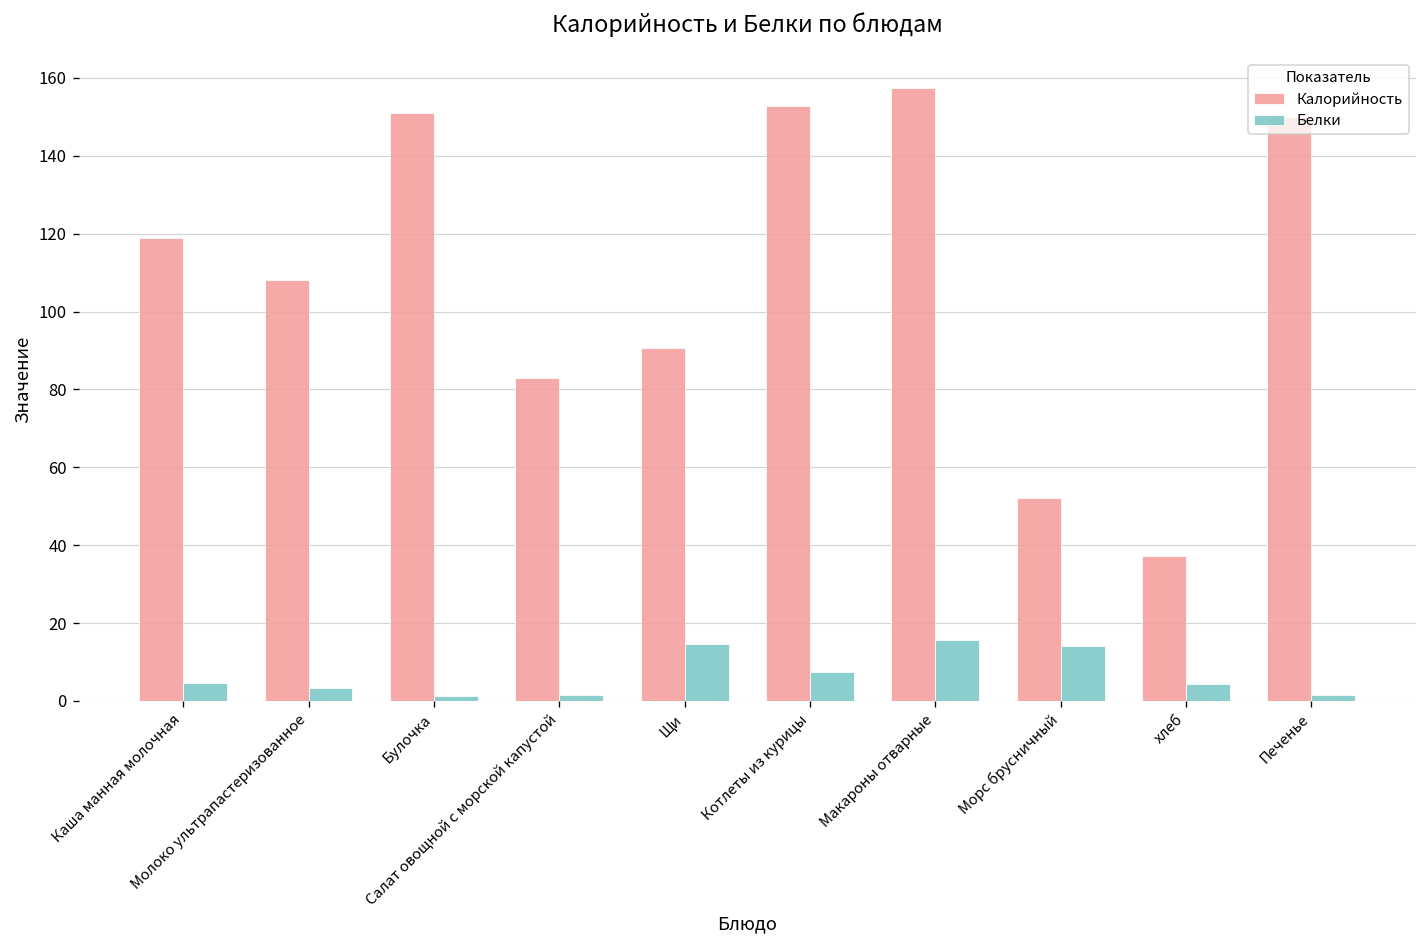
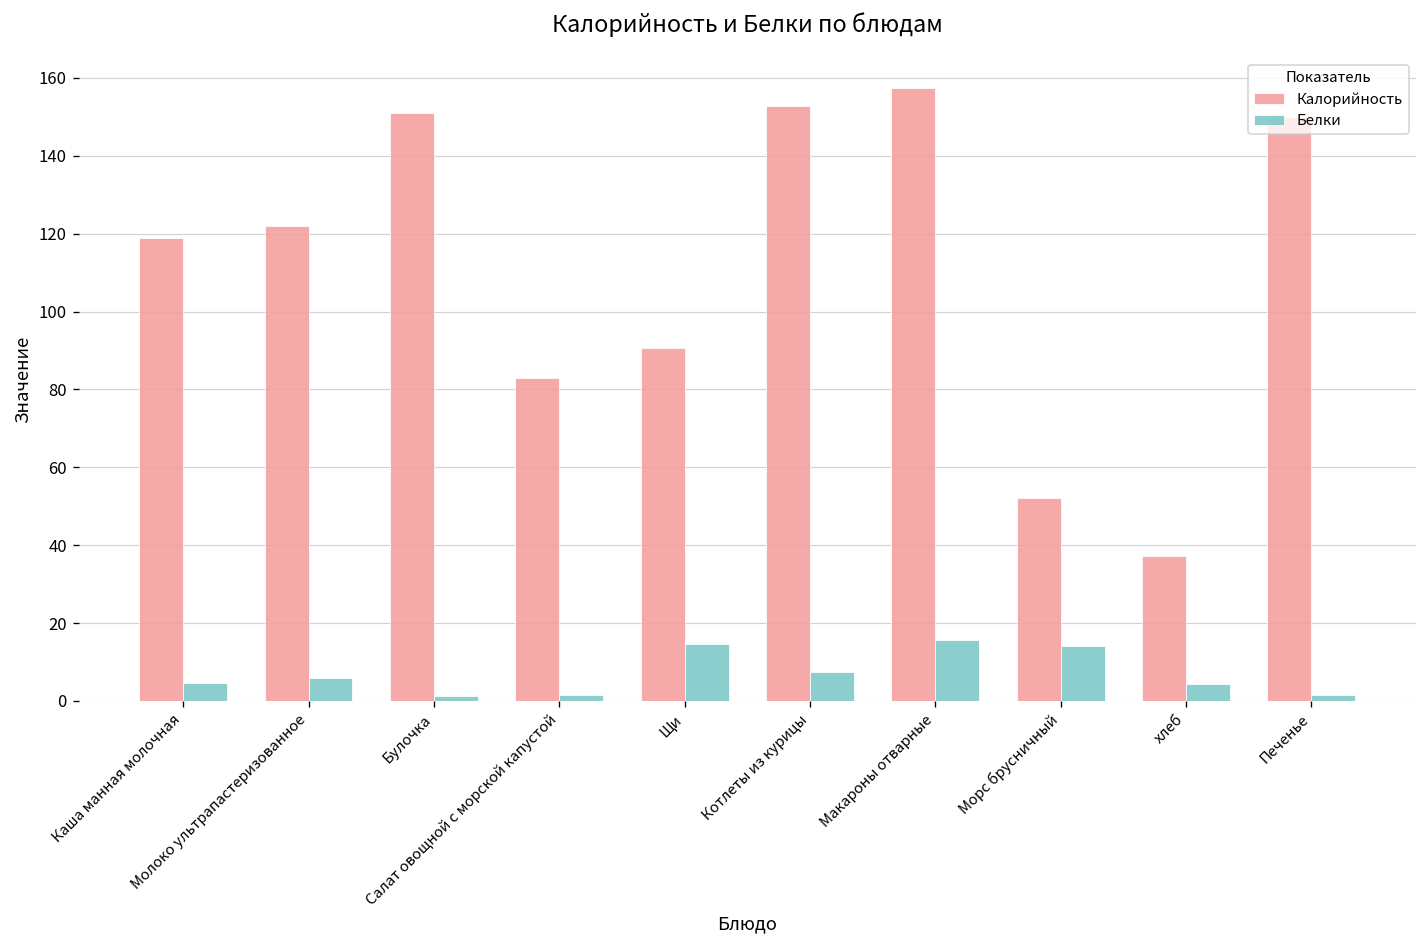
  {
    "Калорийность": {
      "Каша манная молочная": 119,
-     "Молоко ультрапастеризованное": 108,
+     "Молоко ультрапастеризованное": 122,
      "Булочка": 151,
      "Салат овощной с морской капустой": 83,
      "Щи": 91,
      "Котлеты из курицы": 153,
      "Макароны отварные": 157,
      "Морс брусничный": 52,
      "хлеб": 37
    },
    "Белки": {
      "Каша манная молочная": 5,
-     "Молоко ультрапастеризованное": 3,
+     "Молоко ультрапастеризованное": 6,
      "Булочка": 1,
      "Салат овощной с морской капустой": 2,
      "Щи": 15,
      "Котлеты из курицы": 7,
      "Макароны отварные": 16,
      "Морс брусничный": 14,
      "хлеб": 4,
      "Печенье": 2
    }
  }
